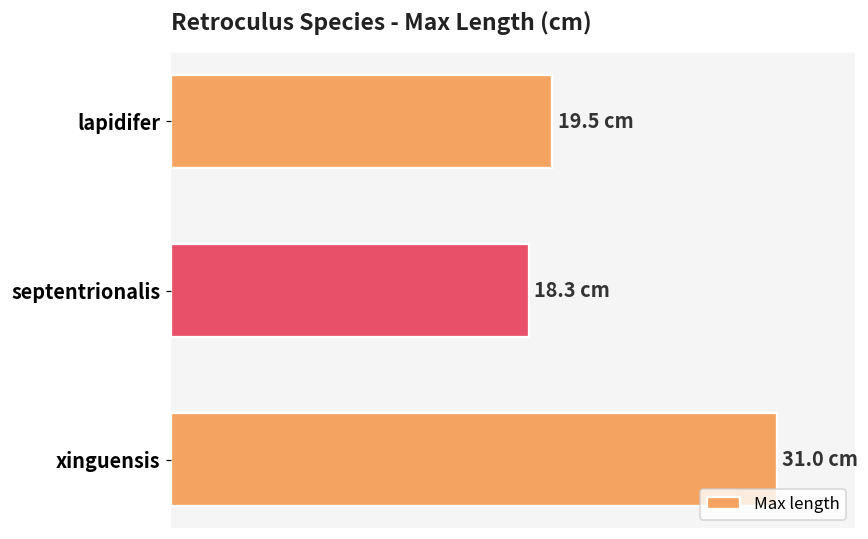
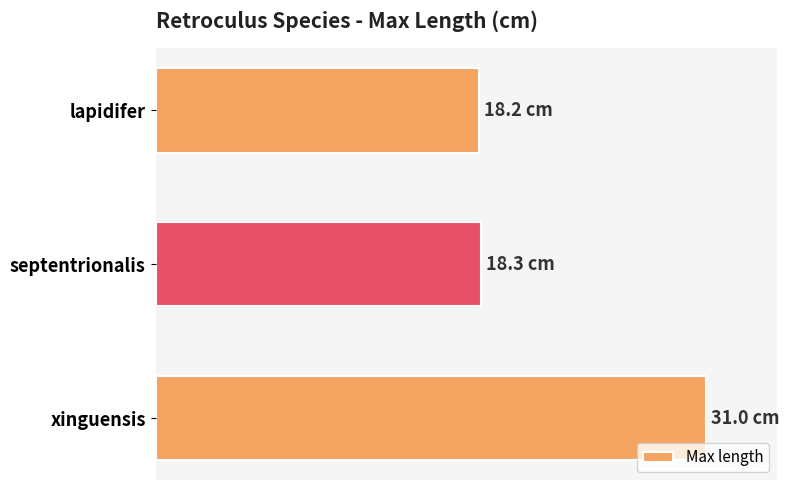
  {
-   "lapidifer": 19.5,
+   "lapidifer": 18.2,
    "septentrionalis": 18.3,
    "xinguensis": 31.0
  }
